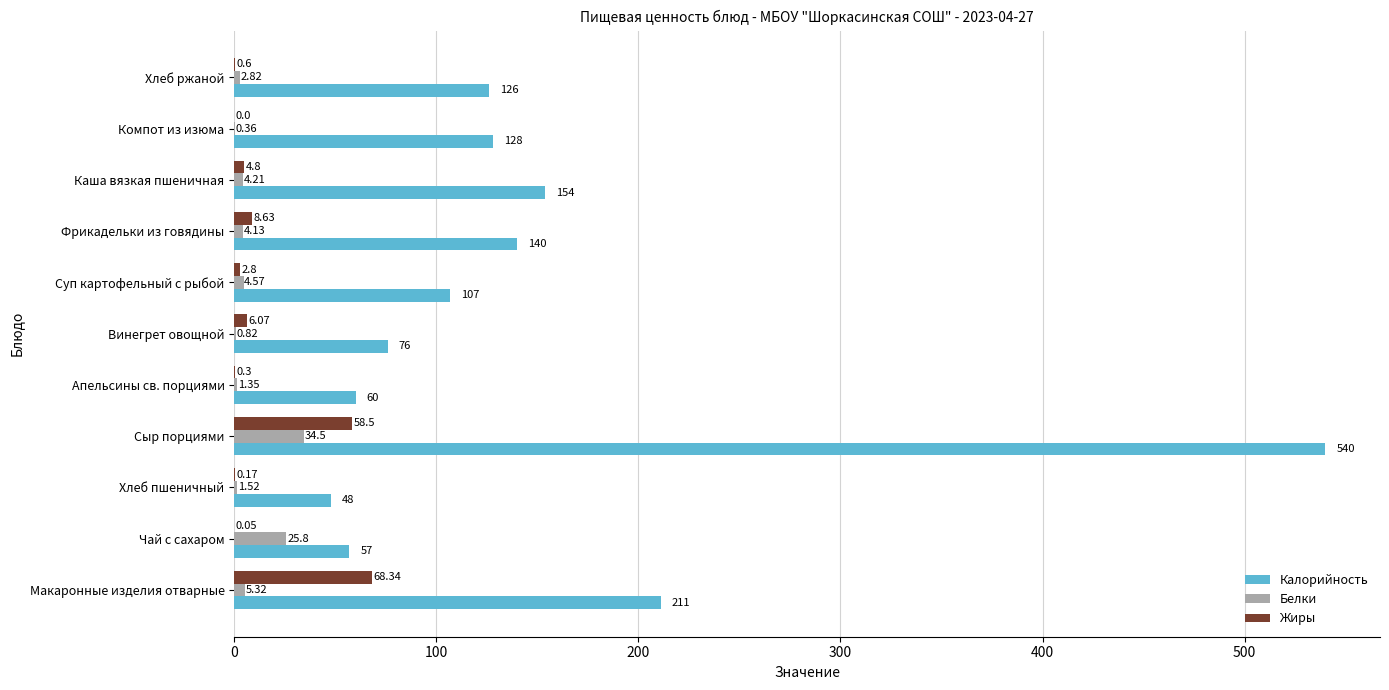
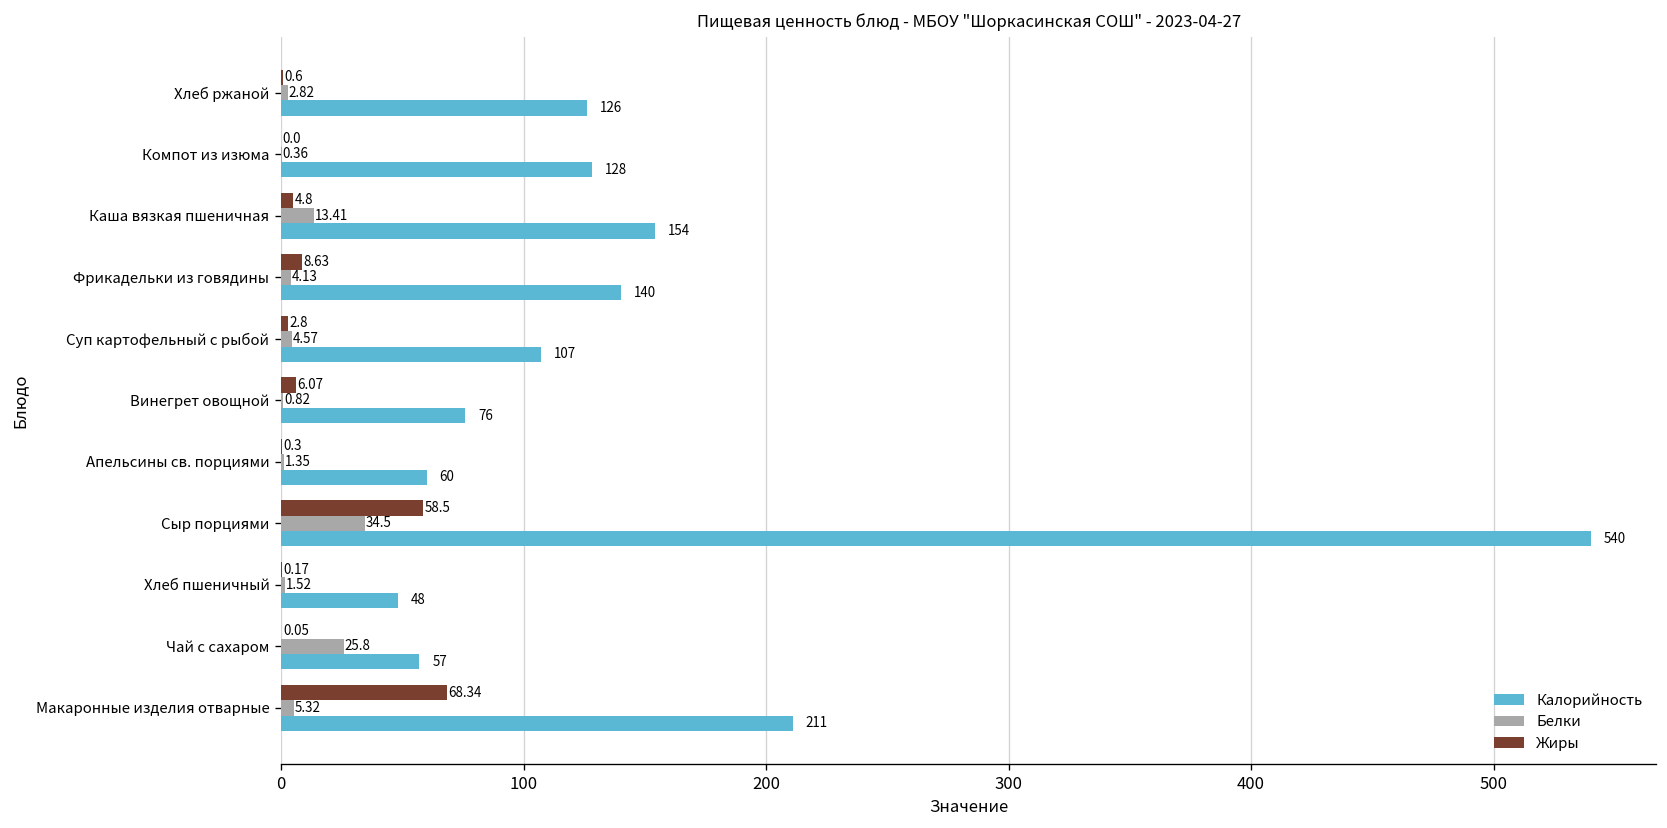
  {
    "Калорийность": {
      "Хлеб ржаной": 126,
      "Компот из изюма": 128,
      "Каша вязкая пшеничная": 154,
      "Фрикадельки из говядины": 140,
      "Суп картофельный с рыбой": 107,
      "Винегрет овощной": 76,
      "Апельсины св. порциями": 60,
      "Сыр порциями": 540,
      "Хлеб пшеничный": 48,
      "Чай с сахаром": 57,
      "Макаронные изделия отварные": 211
    },
    "Белки": {
      "Хлеб ржаной": 2.82,
      "Компот из изюма": 0.36,
-     "Каша вязкая пшеничная": 4.21,
+     "Каша вязкая пшеничная": 13.41,
      "Фрикадельки из говядины": 4.13,
      "Суп картофельный с рыбой": 4.57,
      "Винегрет овощной": 0.82,
      "Апельсины св. порциями": 1.35,
      "Сыр порциями": 34.5,
      "Хлеб пшеничный": 1.52,
      "Чай с сахаром": 25.8,
      "Макаронные изделия отварные": 5.32
    },
    "Жиры": {
      "Хлеб ржаной": 0.6,
      "Компот из изюма": 0.0,
      "Каша вязкая пшеничная": 4.8,
      "Фрикадельки из говядины": 8.63,
      "Суп картофельный с рыбой": 2.8,
      "Винегрет овощной": 6.07,
      "Апельсины св. порциями": 0.3,
      "Сыр порциями": 58.5,
      "Хлеб пшеничный": 0.17,
      "Чай с сахаром": 0.05,
      "Макаронные изделия отварные": 68.34
    }
  }
